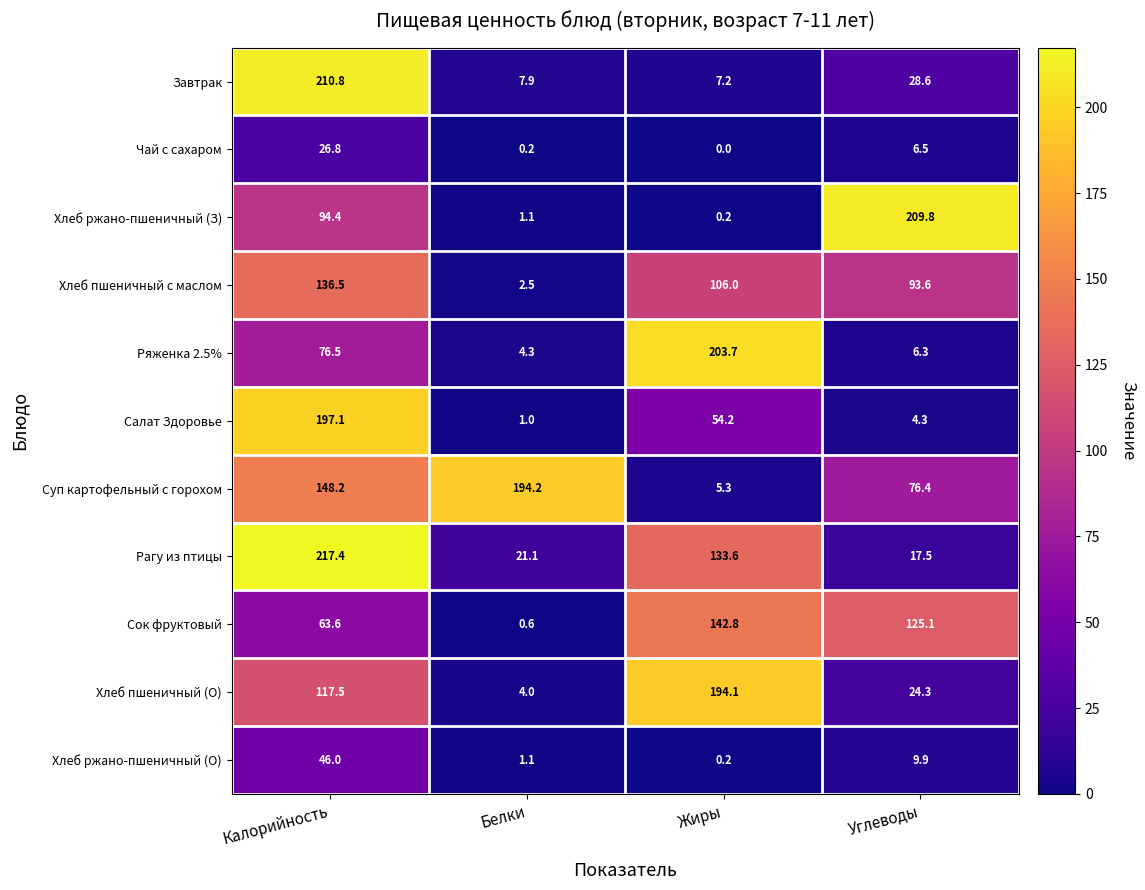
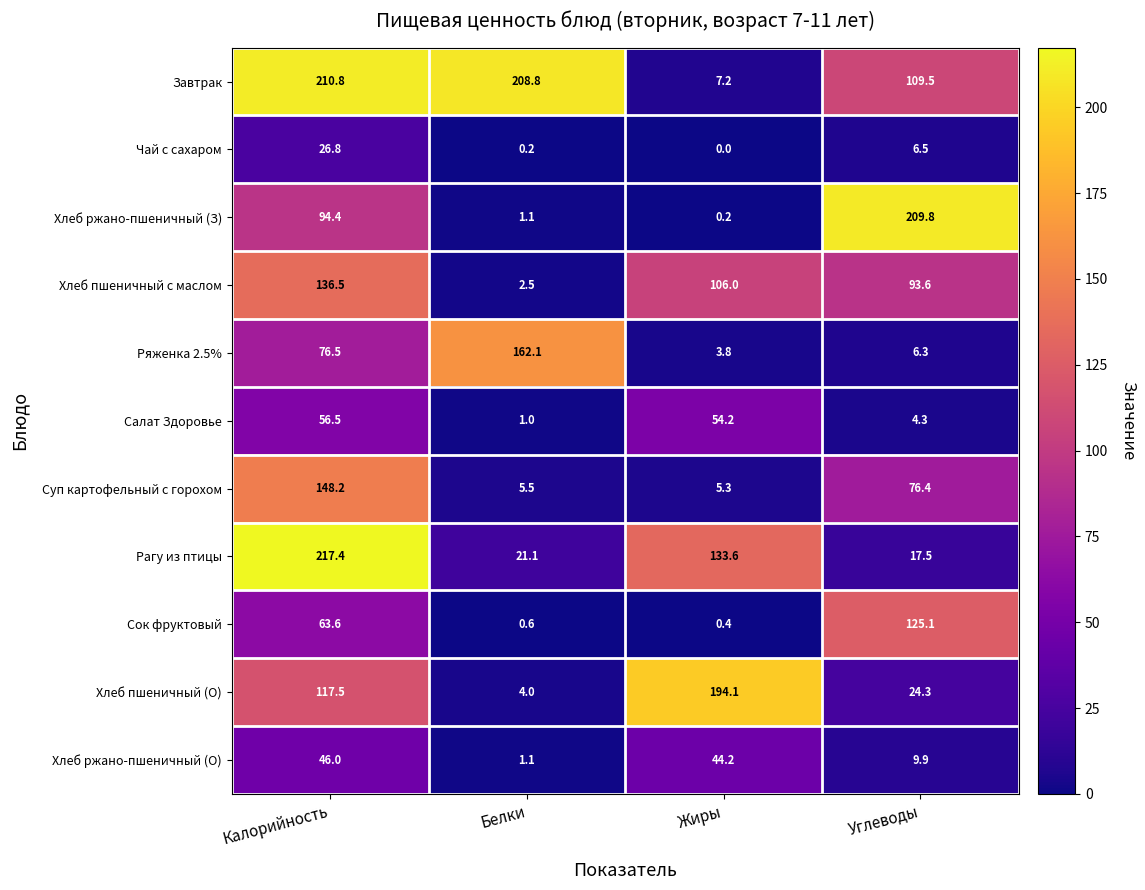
  {
    "Завтрак": {
      "Калорийность": 210.8,
-     "Белки": 7.9,
+     "Белки": 208.8,
      "Жиры": 7.2,
-     "Углеводы": 28.6
+     "Углеводы": 109.5
    },
    "Чай с сахаром": {
      "Калорийность": 26.8,
      "Белки": 0.2,
      "Жиры": 0.0,
      "Углеводы": 6.5
    },
    "Хлеб ржано-пшеничный (З)": {
      "Калорийность": 94.4,
      "Белки": 1.1,
      "Жиры": 0.2,
      "Углеводы": 209.8
    },
    "Хлеб пшеничный с маслом": {
      "Калорийность": 136.5,
      "Белки": 2.5,
      "Жиры": 106.0,
      "Углеводы": 93.6
    },
    "Ряженка 2.5%": {
      "Калорийность": 76.5,
-     "Белки": 4.3,
-     "Жиры": 203.7,
+     "Белки": 162.1,
+     "Жиры": 3.8,
      "Углеводы": 6.3
    },
    "Салат Здоровье": {
-     "Калорийность": 197.1,
+     "Калорийность": 56.5,
      "Белки": 1.0,
      "Жиры": 54.2,
      "Углеводы": 4.3
    },
    "Суп картофельный с горохом": {
      "Калорийность": 148.2,
-     "Белки": 194.2,
+     "Белки": 5.5,
      "Жиры": 5.3,
      "Углеводы": 76.4
    },
    "Рагу из птицы": {
      "Калорийность": 217.4,
      "Белки": 21.1,
      "Жиры": 133.6,
      "Углеводы": 17.5
    },
    "Сок фруктовый": {
      "Калорийность": 63.6,
      "Белки": 0.6,
-     "Жиры": 142.8,
+     "Жиры": 0.4,
      "Углеводы": 125.1
    },
    "Хлеб пшеничный (О)": {
      "Калорийность": 117.5,
      "Белки": 4.0,
      "Жиры": 194.1,
      "Углеводы": 24.3
    },
    "Хлеб ржано-пшеничный (О)": {
      "Калорийность": 46.0,
      "Белки": 1.1,
-     "Жиры": 0.2,
+     "Жиры": 44.2,
      "Углеводы": 9.9
    }
  }
